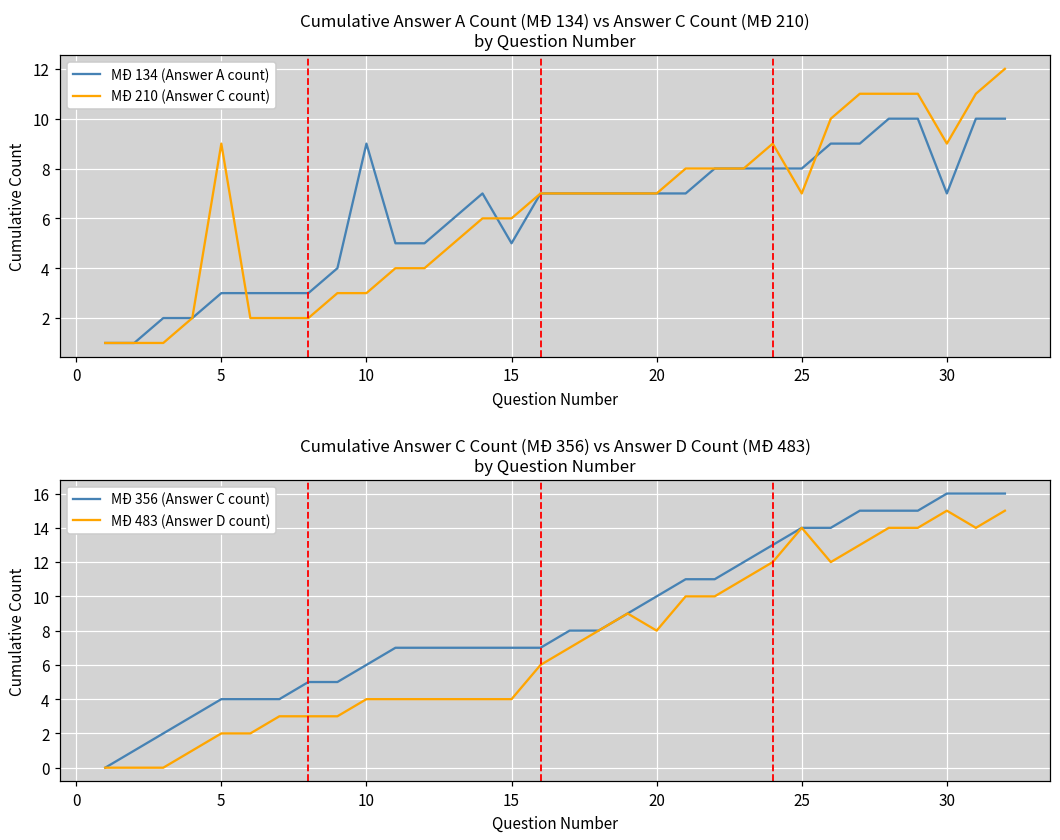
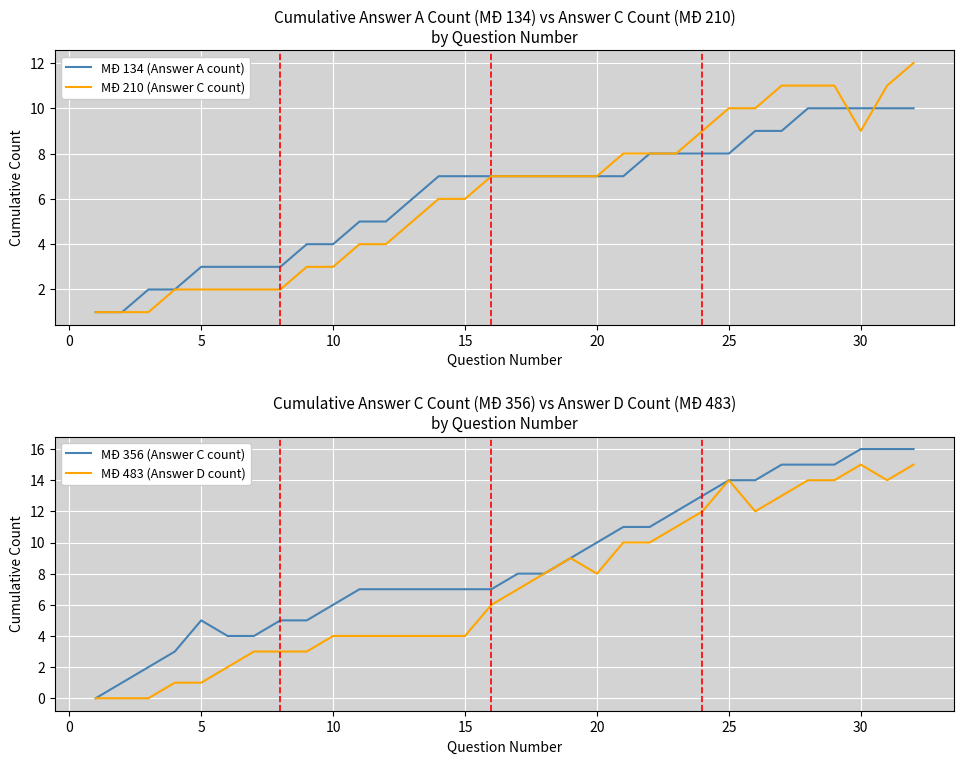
  {
    "Cumulative Answer A Count (MĐ 134) vs Answer C Count (MĐ 210) by Question Number": {
      "MĐ 134 (Answer A count)": {
        "5": 3,
-       "10": 9,
-       "15": 5,
+       "10": 4,
+       "15": 7,
        "25": 8,
-       "30": 7
+       "30": 10
      },
      "MĐ 210 (Answer C count)": {
-       "5": 9,
+       "5": 2,
        "10": 3,
        "15": 6,
-       "25": 7,
+       "25": 10,
        "30": 9
      }
    },
    "Cumulative Answer C Count (MĐ 356) vs Answer D Count (MĐ 483) by Question Number": {
      "MĐ 356 (Answer C count)": {
-       "5": 4,
+       "5": 5,
        "10": 6,
        "15": 7,
        "20": 10,
        "30": 16
      },
      "MĐ 483 (Answer D count)": {
-       "5": 2,
+       "5": 1,
        "10": 4,
        "15": 4,
        "20": 8,
        "30": 15
      }
    }
  }
